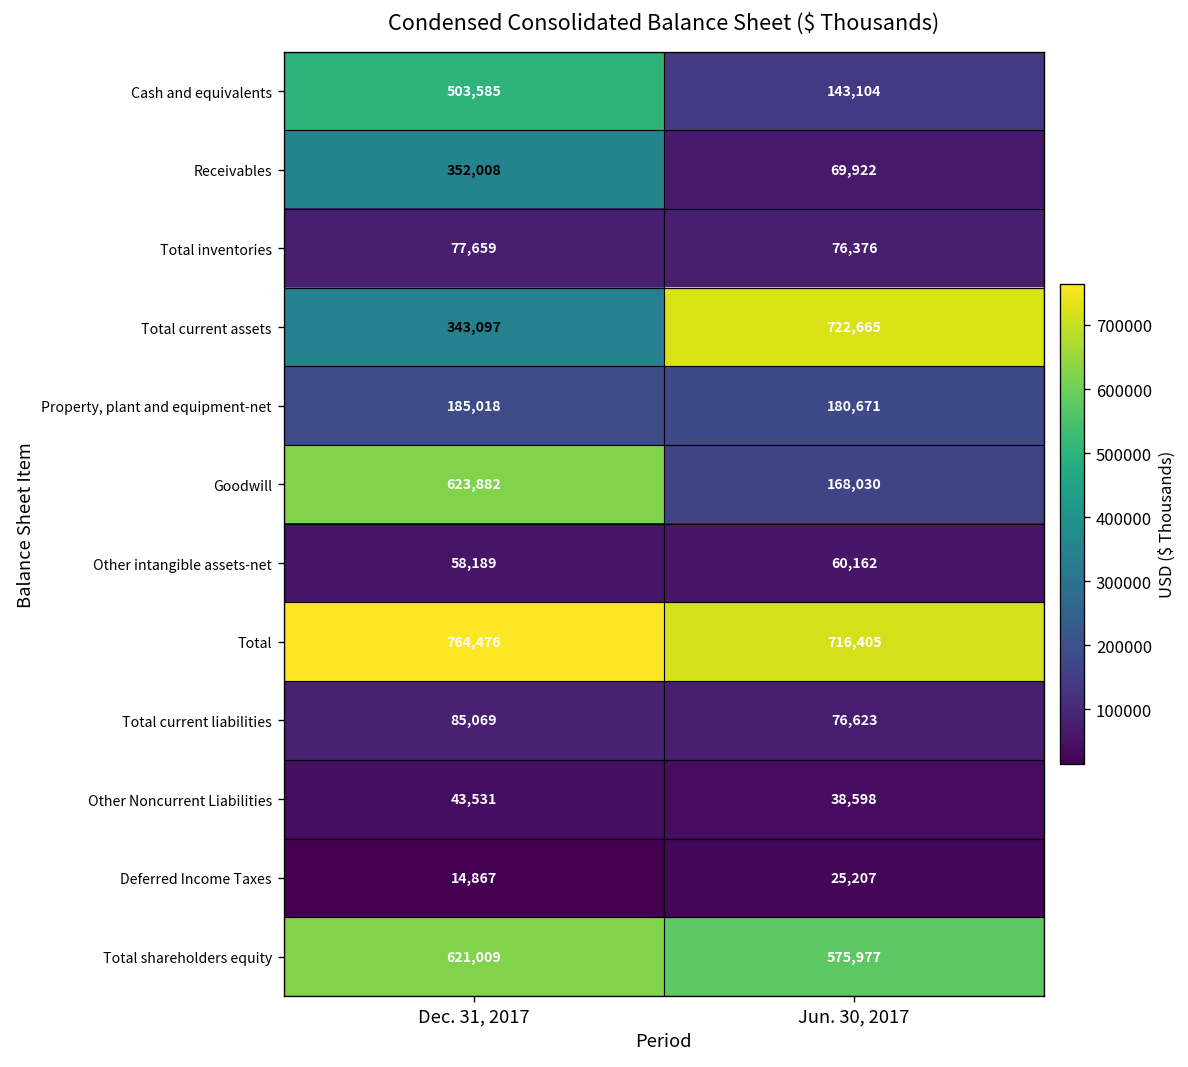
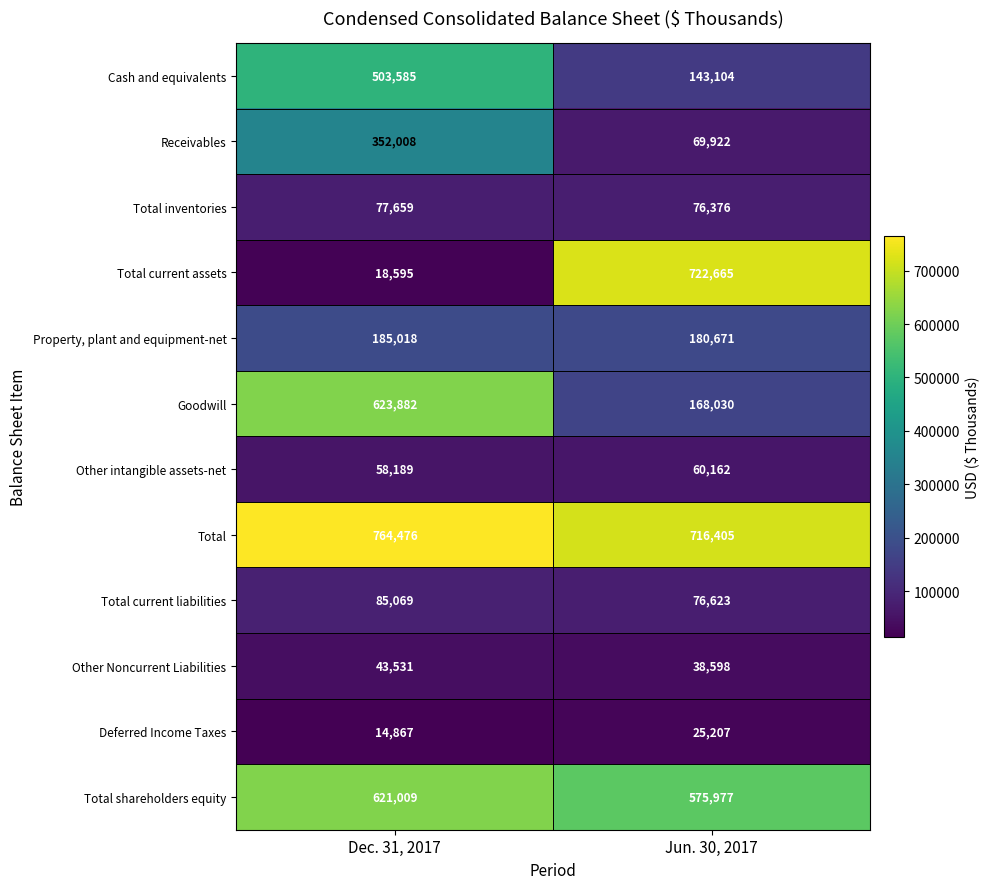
  {
    "Cash and equivalents": {
      "Dec. 31, 2017": "503,585",
      "Jun. 30, 2017": "143,104"
    },
    "Receivables": {
      "Dec. 31, 2017": "352,008",
      "Jun. 30, 2017": "69,922"
    },
    "Total inventories": {
      "Dec. 31, 2017": "77,659",
      "Jun. 30, 2017": "76,376"
    },
    "Total current assets": {
-     "Dec. 31, 2017": "343,097",
+     "Dec. 31, 2017": "18,595",
      "Jun. 30, 2017": "722,665"
    },
    "Property, plant and equipment-net": {
      "Dec. 31, 2017": "185,018",
      "Jun. 30, 2017": "180,671"
    },
    "Goodwill": {
      "Dec. 31, 2017": "623,882",
      "Jun. 30, 2017": "168,030"
    },
    "Other intangible assets-net": {
      "Dec. 31, 2017": "58,189",
      "Jun. 30, 2017": "60,162"
    },
    "Total": {
      "Dec. 31, 2017": "764,476",
      "Jun. 30, 2017": "716,405"
    },
    "Total current liabilities": {
      "Dec. 31, 2017": "85,069",
      "Jun. 30, 2017": "76,623"
    },
    "Other Noncurrent Liabilities": {
      "Dec. 31, 2017": "43,531",
      "Jun. 30, 2017": "38,598"
    },
    "Deferred Income Taxes": {
      "Dec. 31, 2017": "14,867",
      "Jun. 30, 2017": "25,207"
    },
    "Total shareholders equity": {
      "Dec. 31, 2017": "621,009",
      "Jun. 30, 2017": "575,977"
    }
  }
